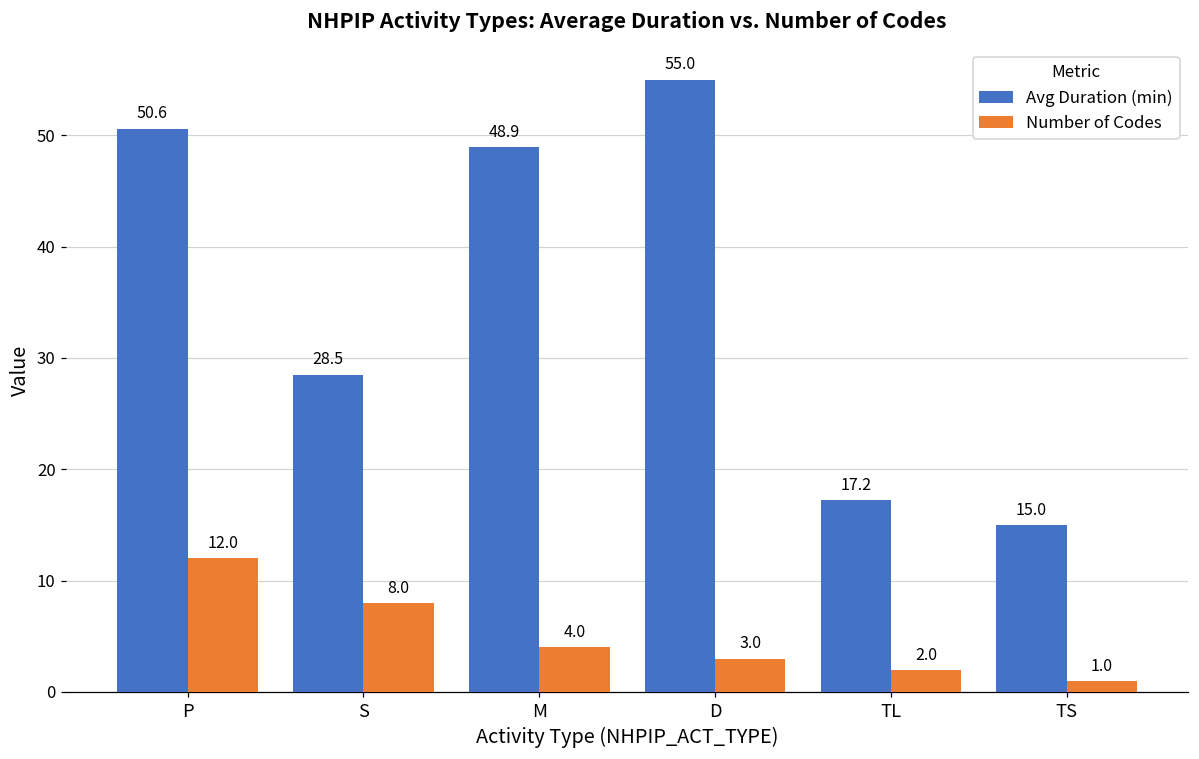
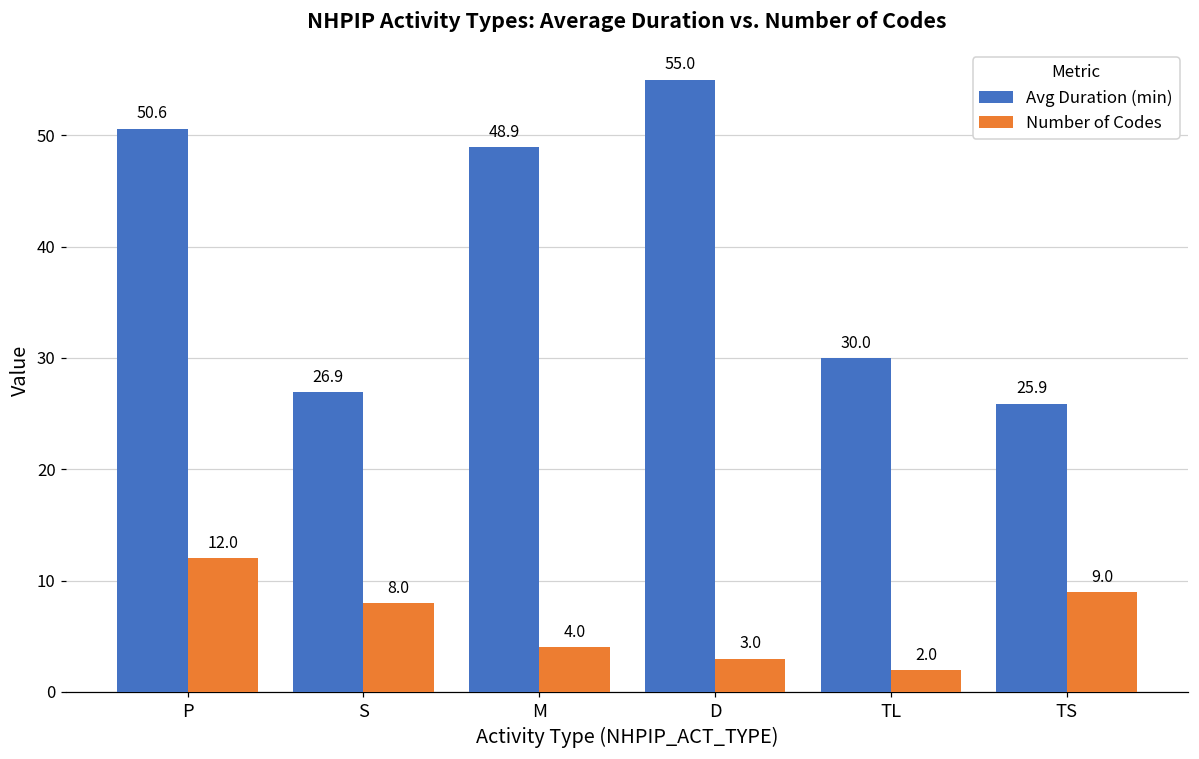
  {
    "Avg Duration (min)": {
      "P": 50.6,
-     "S": 28.5,
+     "S": 26.9,
      "M": 48.9,
      "D": 55.0,
-     "TL": 17.2,
-     "TS": 15.0
+     "TL": 30.0,
+     "TS": 25.9
    },
    "Number of Codes": {
      "P": 12.0,
      "S": 8.0,
      "M": 4.0,
      "D": 3.0,
      "TL": 2.0,
-     "TS": 1.0
+     "TS": 9.0
    }
  }
